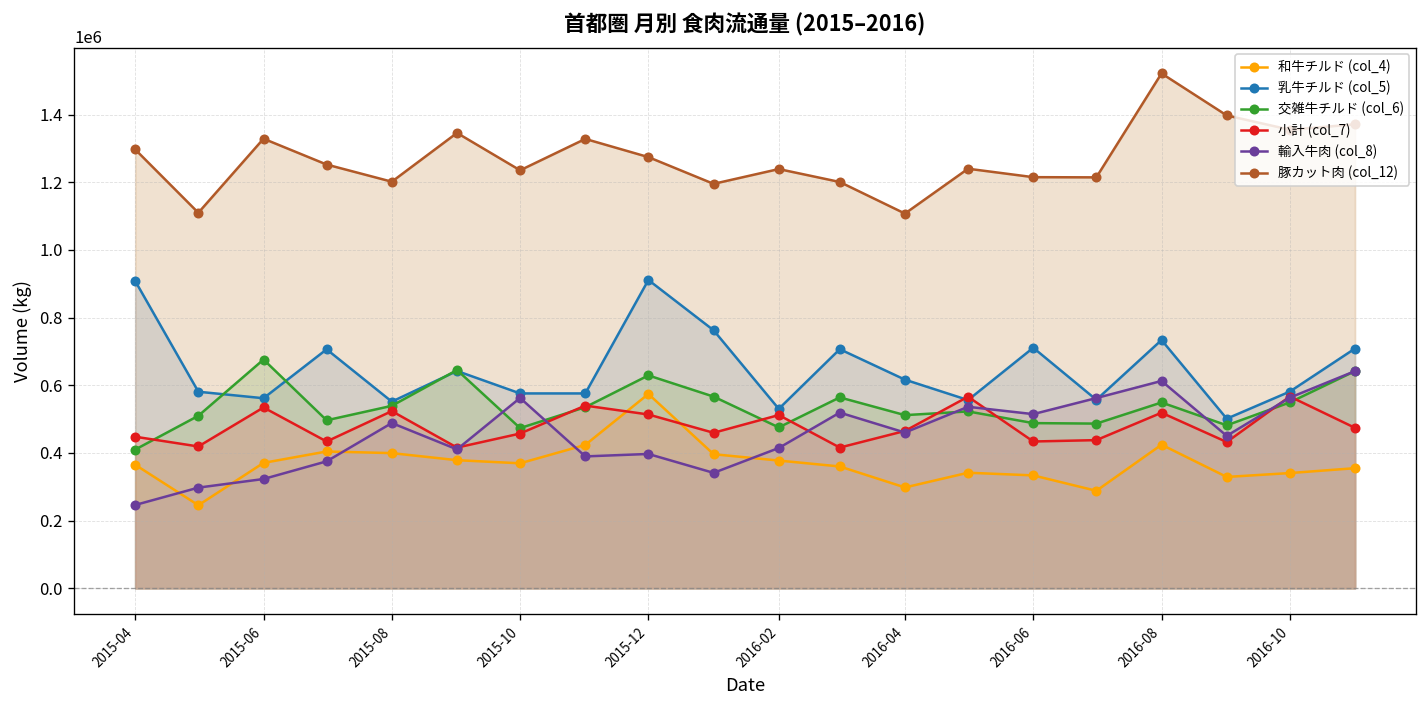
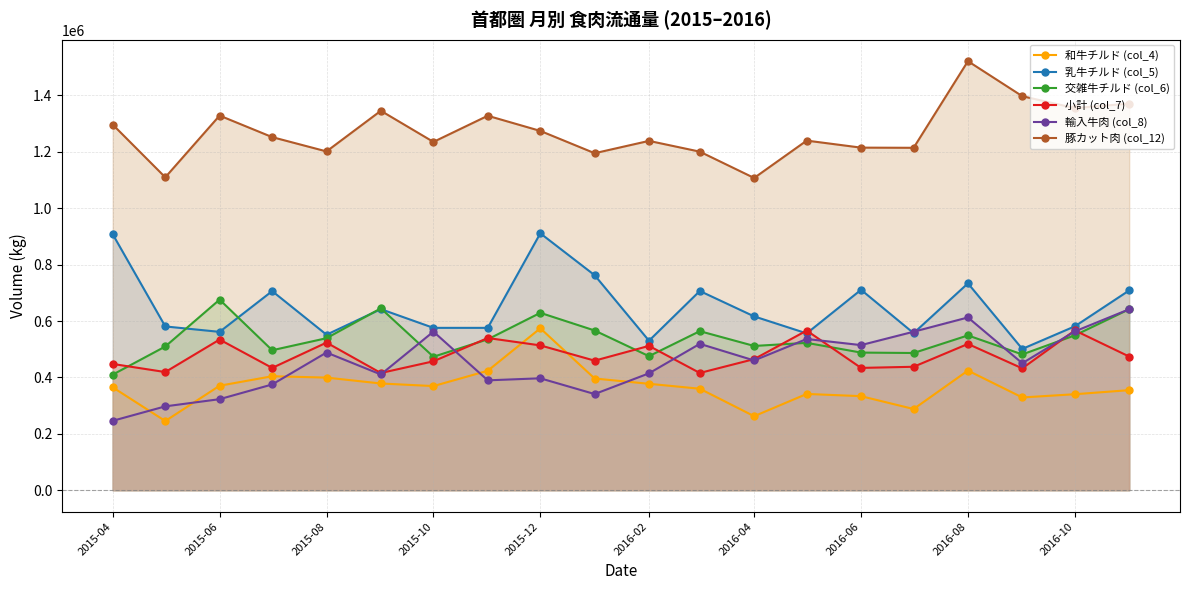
  {
    "和牛チルド (col_4)": {
      "2015-04": 360000,
      "2015-06": 370000,
      "2015-08": 400000,
      "2015-10": 370000,
      "2015-12": 570000,
      "2016-02": 380000,
-     "2016-04": 300000,
+     "2016-04": 260000,
      "2016-06": 330000,
      "2016-08": 420000,
      "2016-10": 340000
    },
    "乳牛チルド (col_5)": {
      "2015-04": 910000,
      "2015-06": 560000,
      "2015-08": 550000,
      "2015-10": 580000,
      "2015-12": 910000,
      "2016-02": 530000,
      "2016-04": 620000,
      "2016-06": 710000,
      "2016-08": 730000,
      "2016-10": 580000
    },
    "交雑牛チルド (col_6)": {
      "2015-04": 410000,
      "2015-06": 680000,
      "2015-08": 540000,
      "2015-10": 470000,
      "2015-12": 630000,
      "2016-02": 480000,
      "2016-04": 510000,
      "2016-06": 490000,
      "2016-08": 550000,
      "2016-10": 550000
    },
    "小計 (col_7)": {
      "2015-04": 450000,
      "2015-06": 530000,
      "2015-08": 520000,
      "2015-10": 460000,
      "2015-12": 510000,
      "2016-02": 510000,
      "2016-06": 430000,
      "2016-08": 520000
    },
    "輸入牛肉 (col_8)": {
      "2015-04": 250000,
      "2015-06": 320000,
      "2015-08": 490000,
      "2015-10": 560000,
      "2015-12": 400000,
      "2016-02": 410000,
      "2016-06": 510000,
      "2016-08": 610000
    },
    "豚カット肉 (col_12)": {
      "2015-04": 1300000,
      "2015-06": 1330000,
      "2015-08": 1200000,
      "2015-10": 1240000,
      "2015-12": 1270000,
      "2016-02": 1240000,
      "2016-04": 1110000,
      "2016-06": 1220000,
      "2016-08": 1520000
    }
  }
